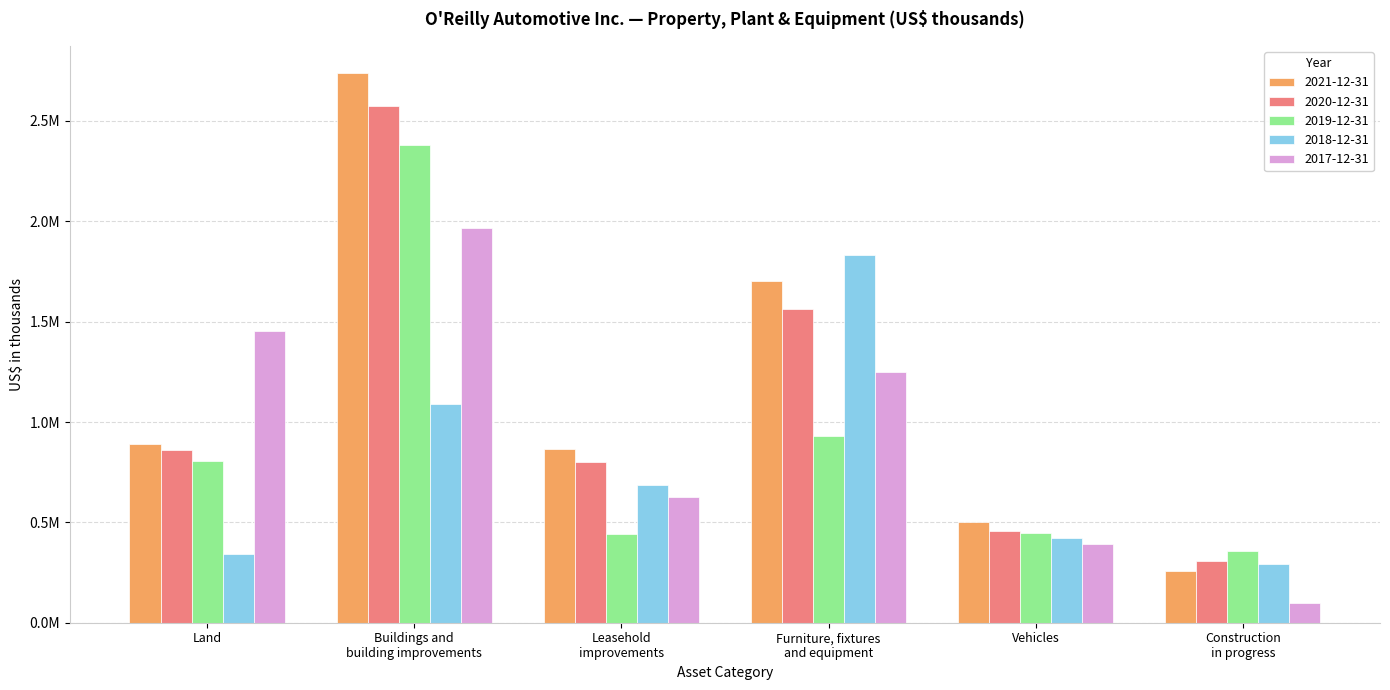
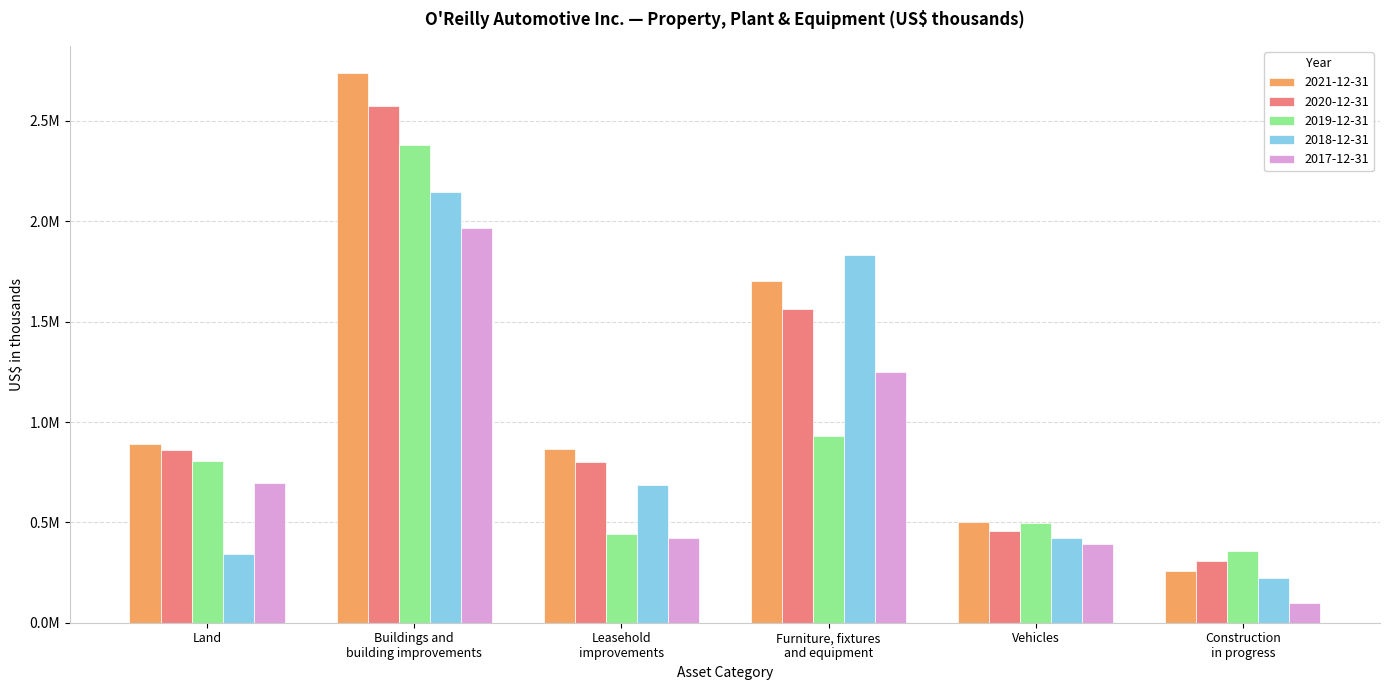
  {
    "2019-12-31": {
      "Land": 810000,
      "Buildings and building improvements": 2380000,
      "Leasehold improvements": 440000,
      "Furniture, fixtures and equipment": 930000,
-     "Vehicles": 450000,
+     "Vehicles": 500000,
      "Construction in progress": 360000
    },
    "2018-12-31": {
      "Land": 340000,
-     "Buildings and building improvements": 1090000,
+     "Buildings and building improvements": 2150000,
      "Leasehold improvements": 690000,
      "Furniture, fixtures and equipment": 1830000,
      "Vehicles": 420000,
-     "Construction in progress": 290000
+     "Construction in progress": 220000
    },
    "2017-12-31": {
-     "Land": 1450000,
+     "Land": 700000,
      "Buildings and building improvements": 1970000,
-     "Leasehold improvements": 630000,
+     "Leasehold improvements": 420000,
      "Furniture, fixtures and equipment": 1250000,
      "Vehicles": 390000,
      "Construction in progress": 100000
    }
  }
